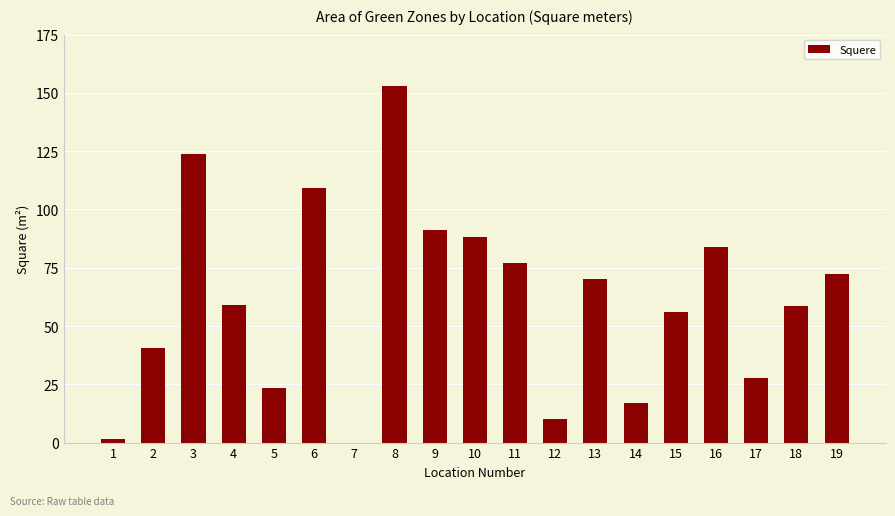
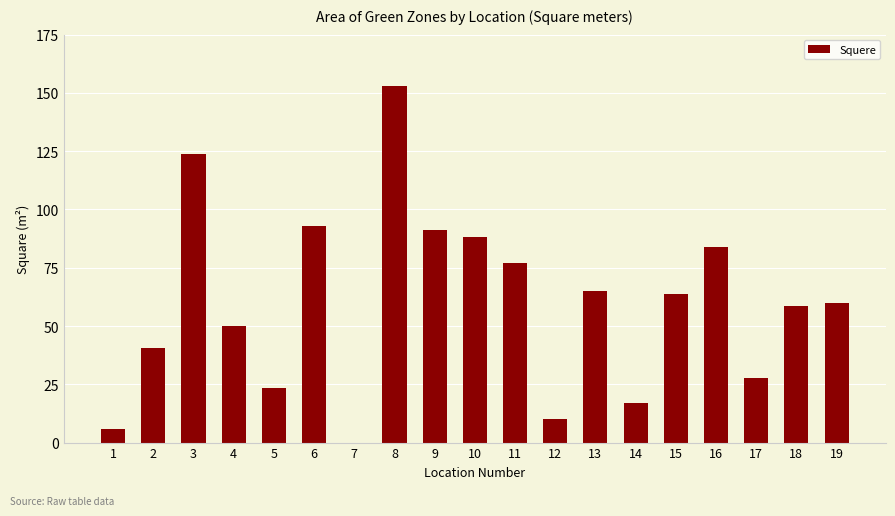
  {
-   "1": 2,
+   "1": 6,
    "2": 40,
    "3": 124,
-   "4": 59,
+   "4": 50,
    "5": 23,
-   "6": 109,
+   "6": 93,
    "7": 0,
    "8": 153,
    "9": 91,
    "10": 88,
    "11": 77,
    "12": 10,
-   "13": 70,
+   "13": 65,
    "14": 17,
-   "15": 56,
+   "15": 64,
    "16": 84,
    "17": 28,
    "18": 59,
-   "19": 73
+   "19": 60
  }
